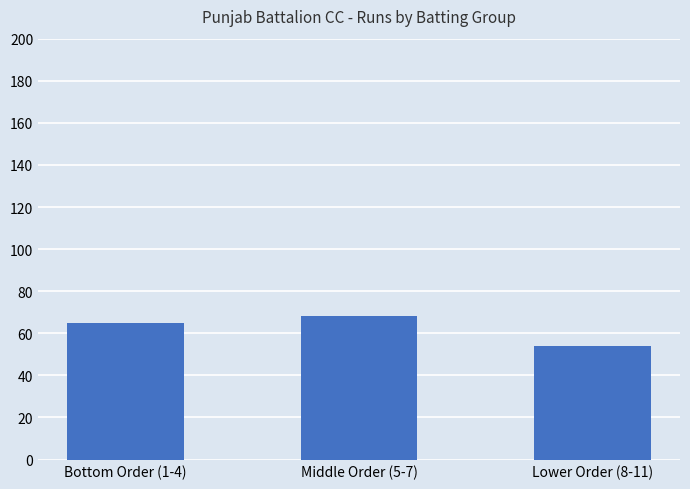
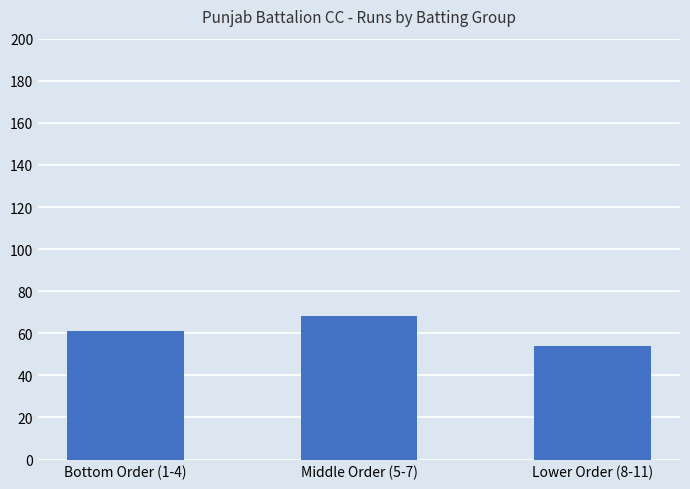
  {
-   "Bottom Order (1-4)": 65,
+   "Bottom Order (1-4)": 61,
    "Middle Order (5-7)": 68,
    "Lower Order (8-11)": 54
  }
